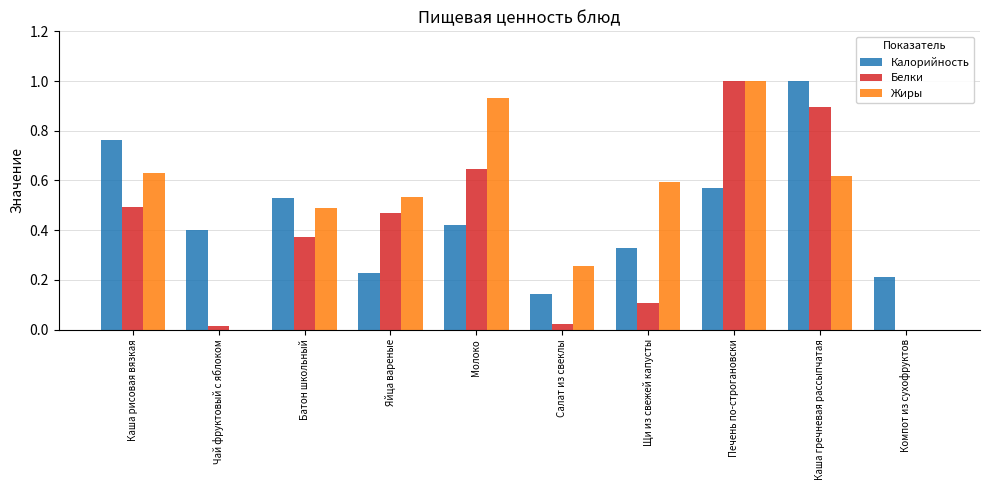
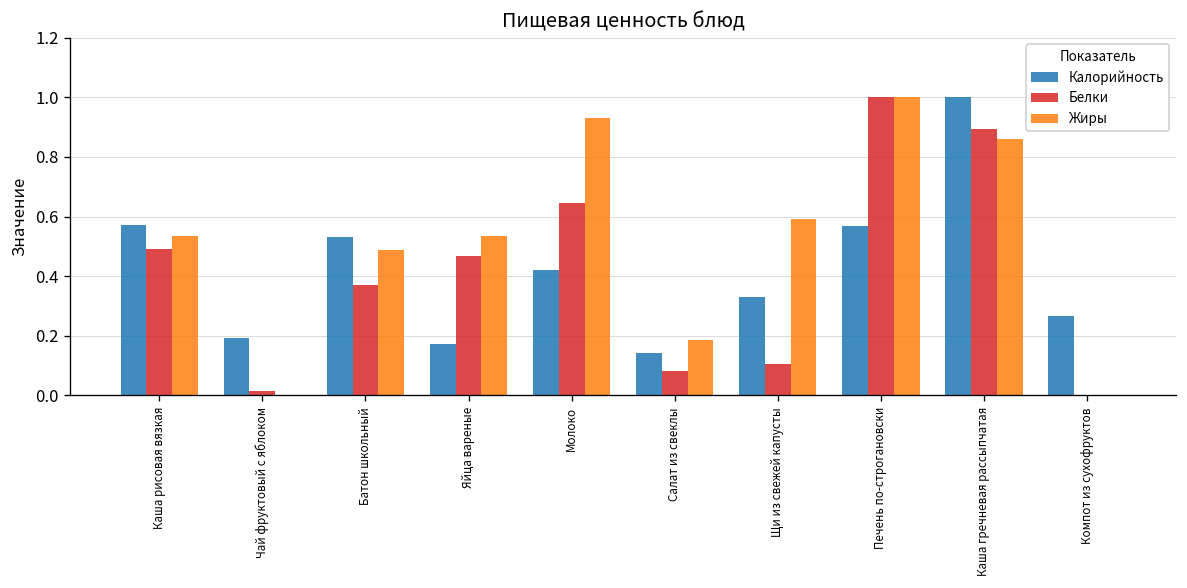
  {
    "Калорийность": {
-     "Каша рисовая вязкая": 0.76,
-     "Чай фруктовый с яблоком": 0.40,
+     "Каша рисовая вязкая": 0.57,
+     "Чай фруктовый с яблоком": 0.19,
      "Батон школьный": 0.53,
-     "Яйца вареные": 0.23,
+     "Яйца вареные": 0.17,
      "Молоко": 0.42,
      "Салат из свеклы": 0.14,
      "Щи из свежей капусты": 0.33,
      "Печень по-строгановски": 0.57,
      "Каша гречневая рассыпчатая": 1.00,
-     "Компот из сухофруктов": 0.21
+     "Компот из сухофруктов": 0.27
    },
    "Белки": {
      "Каша рисовая вязкая": 0.49,
      "Чай фруктовый с яблоком": 0.02,
      "Батон школьный": 0.37,
      "Яйца вареные": 0.47,
      "Молоко": 0.65,
-     "Салат из свеклы": 0.02,
+     "Салат из свеклы": 0.08,
      "Щи из свежей капусты": 0.10,
      "Печень по-строгановски": 1.00,
      "Каша гречневая рассыпчатая": 0.90,
      "Компот из сухофруктов": 0.00
    },
    "Жиры": {
-     "Каша рисовая вязкая": 0.63,
+     "Каша рисовая вязкая": 0.53,
      "Чай фруктовый с яблоком": 0.00,
      "Батон школьный": 0.49,
      "Яйца вареные": 0.53,
      "Молоко": 0.93,
-     "Салат из свеклы": 0.26,
+     "Салат из свеклы": 0.19,
      "Щи из свежей капусты": 0.59,
      "Печень по-строгановски": 1.00,
-     "Каша гречневая рассыпчатая": 0.62,
+     "Каша гречневая рассыпчатая": 0.86,
      "Компот из сухофруктов": 0.00
    }
  }
